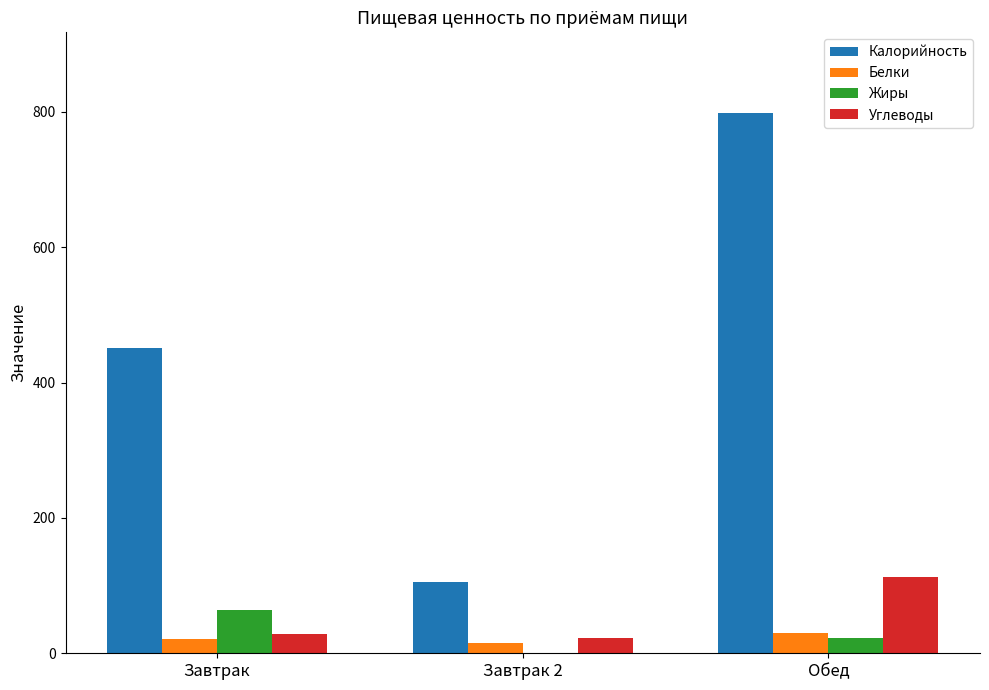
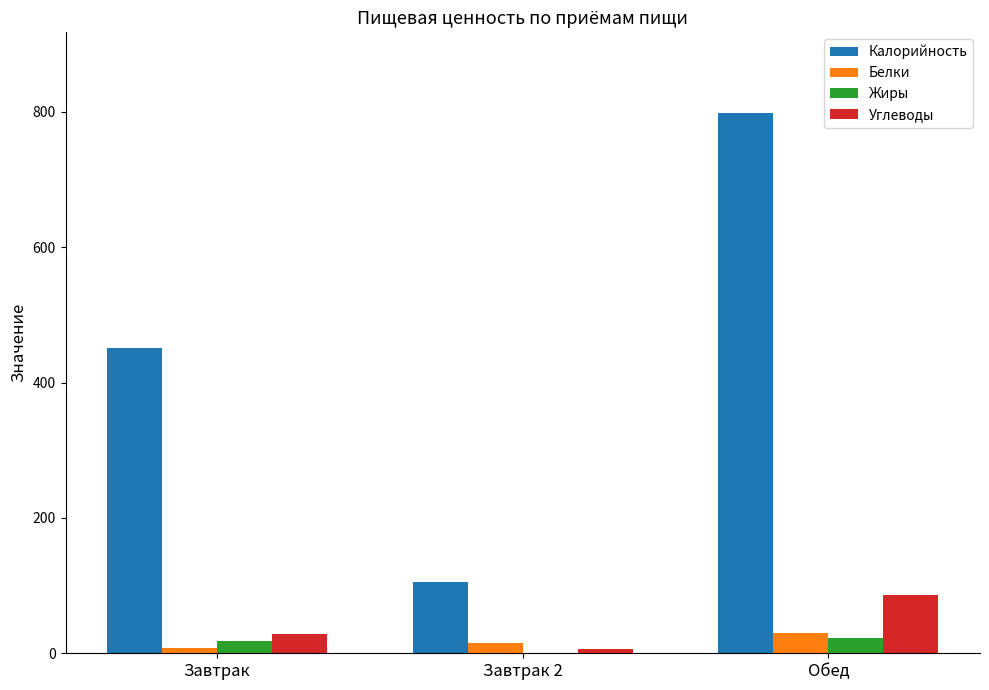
  {
    "Калорийность": {
      "Завтрак": 450,
      "Завтрак 2": 110,
      "Обед": 800
    },
    "Белки": {
-     "Завтрак": 20,
+     "Завтрак": 10,
      "Завтрак 2": 20,
      "Обед": 30
    },
    "Жиры": {
-     "Завтрак": 60,
+     "Завтрак": 20,
      "Завтрак 2": 0,
      "Обед": 20
    },
    "Углеводы": {
      "Завтрак": 30,
-     "Завтрак 2": 20,
-     "Обед": 110
+     "Завтрак 2": 10,
+     "Обед": 90
    }
  }
